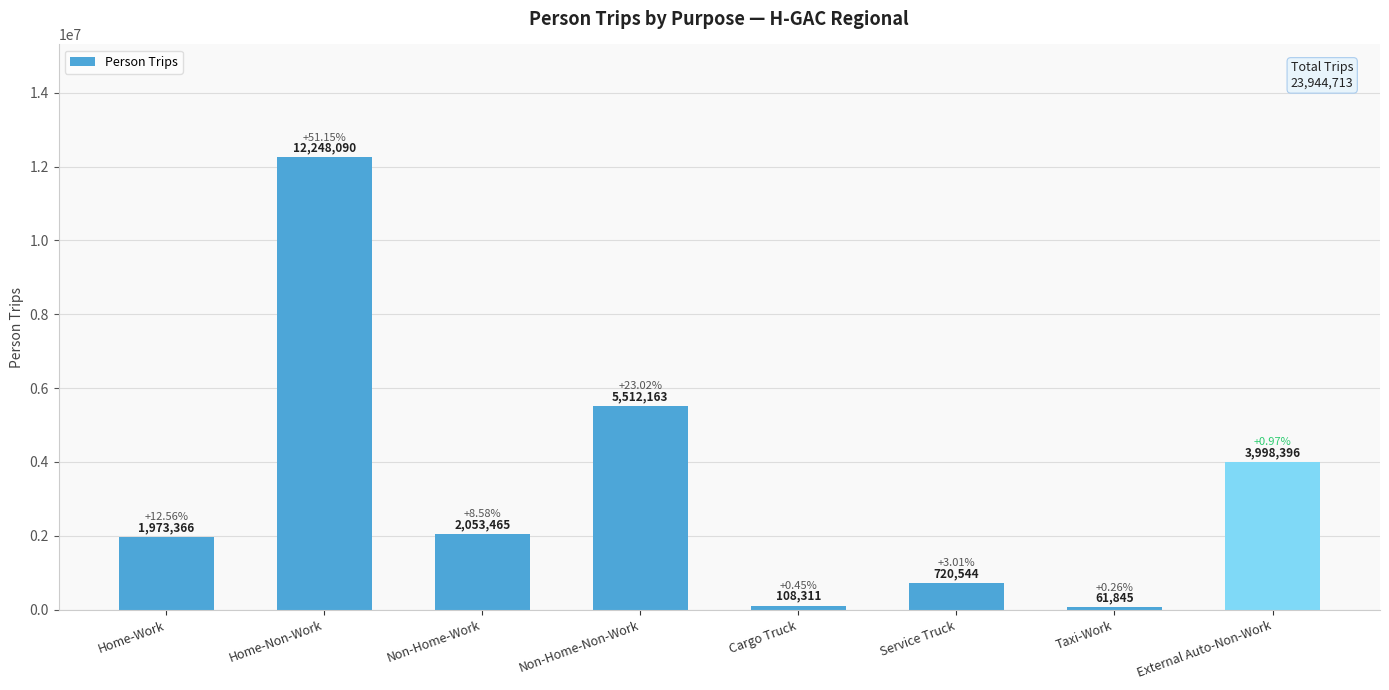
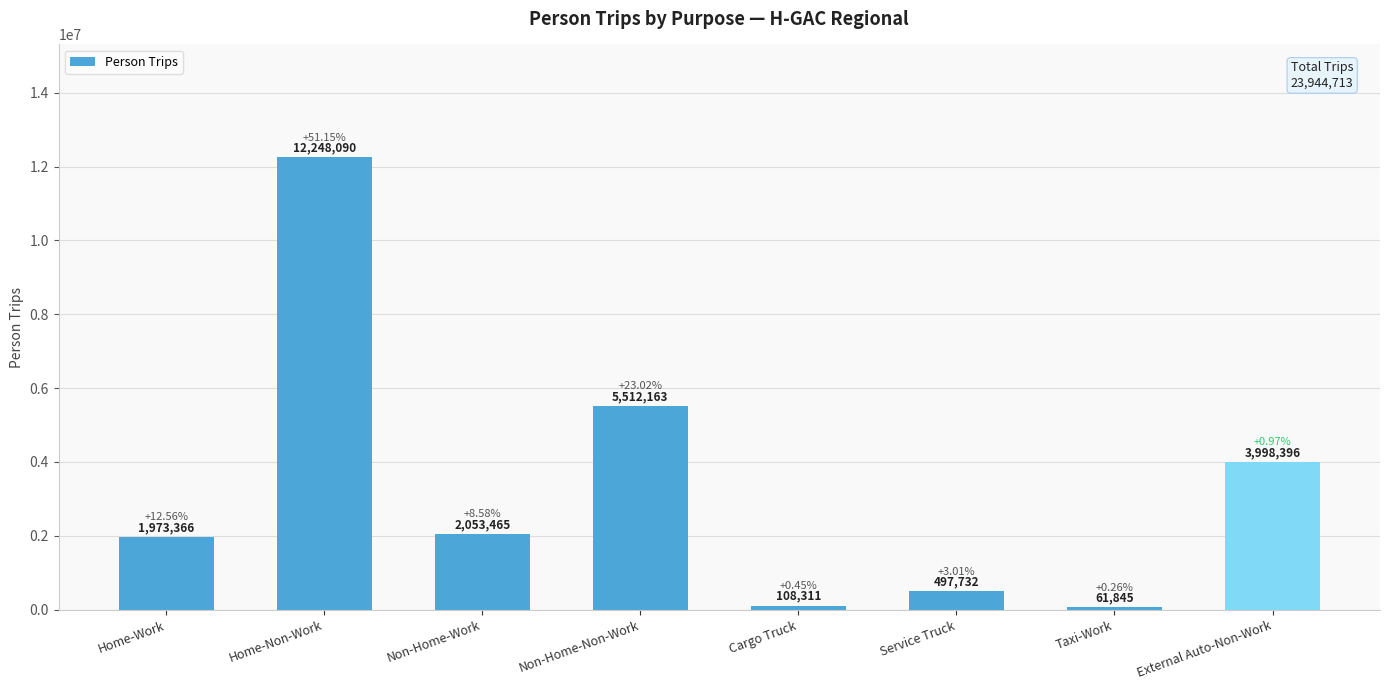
  {
    "Home-Work": "1,973,366",
    "Home-Non-Work": "12,248,090",
    "Non-Home-Work": "2,053,465",
    "Non-Home-Non-Work": "5,512,163",
    "Cargo Truck": "108,311",
-   "Service Truck": "720,544",
+   "Service Truck": "497,732",
    "Taxi-Work": "61,845",
    "External Auto-Non-Work": "3,998,396"
  }
